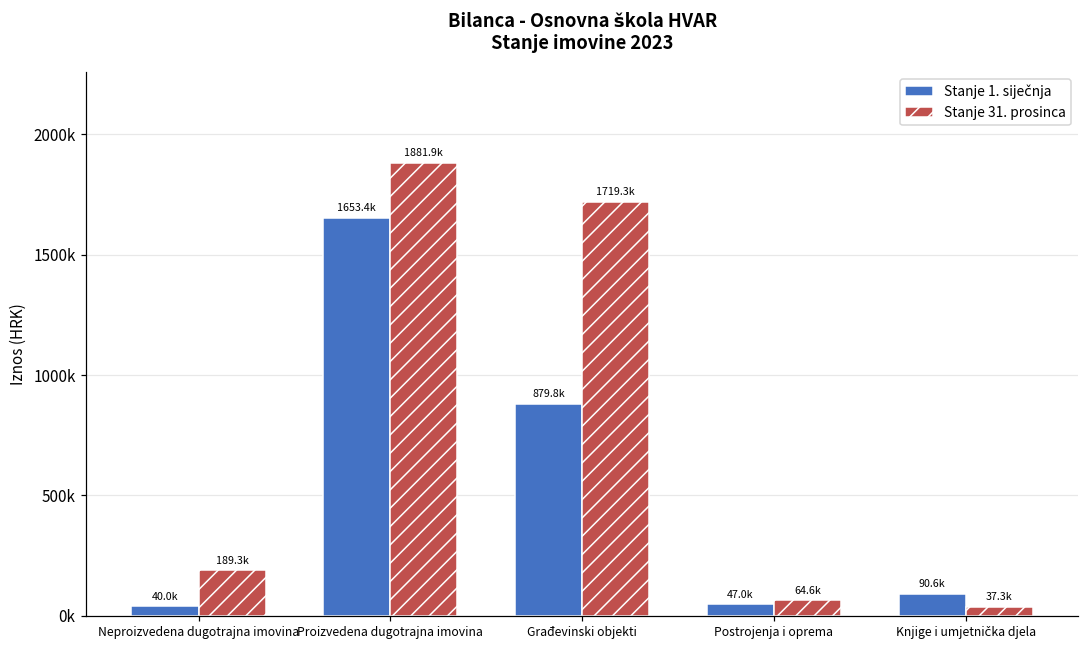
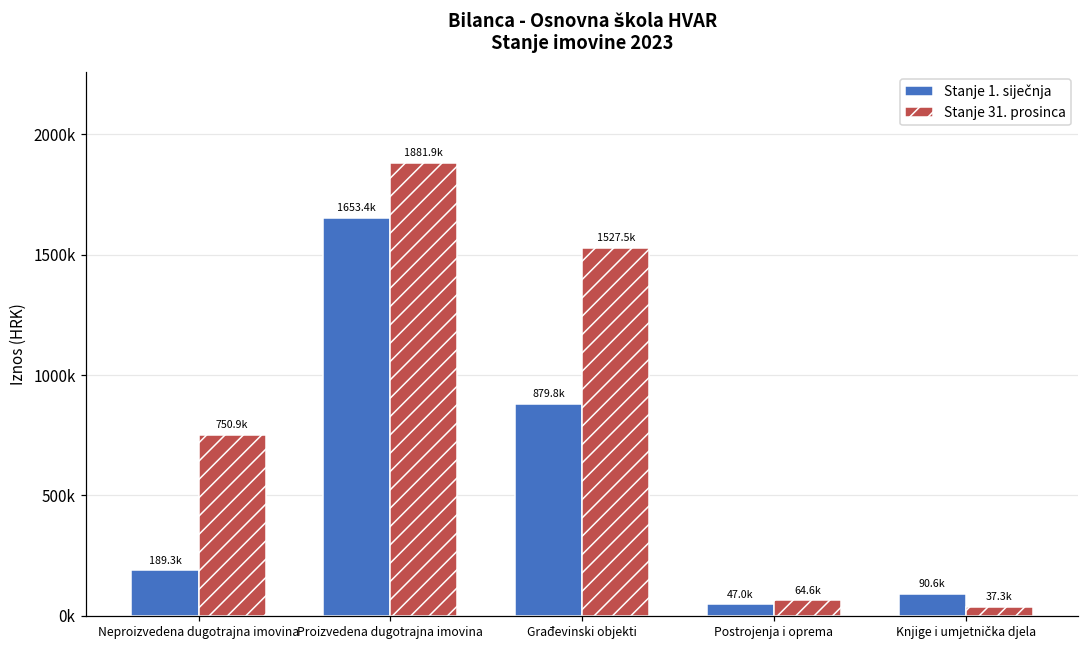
  {
    "Stanje 1. siječnja": {
-     "Neproizvedena dugotrajna imovina": "40.0k",
+     "Neproizvedena dugotrajna imovina": "189.3k",
      "Proizvedena dugotrajna imovina": "1653.4k",
      "Građevinski objekti": "879.8k",
      "Postrojenja i oprema": "47.0k",
      "Knjige i umjetnička djela": "90.6k"
    },
    "Stanje 31. prosinca": {
-     "Neproizvedena dugotrajna imovina": "189.3k",
+     "Neproizvedena dugotrajna imovina": "750.9k",
      "Proizvedena dugotrajna imovina": "1881.9k",
-     "Građevinski objekti": "1719.3k",
+     "Građevinski objekti": "1527.5k",
      "Postrojenja i oprema": "64.6k",
      "Knjige i umjetnička djela": "37.3k"
    }
  }
